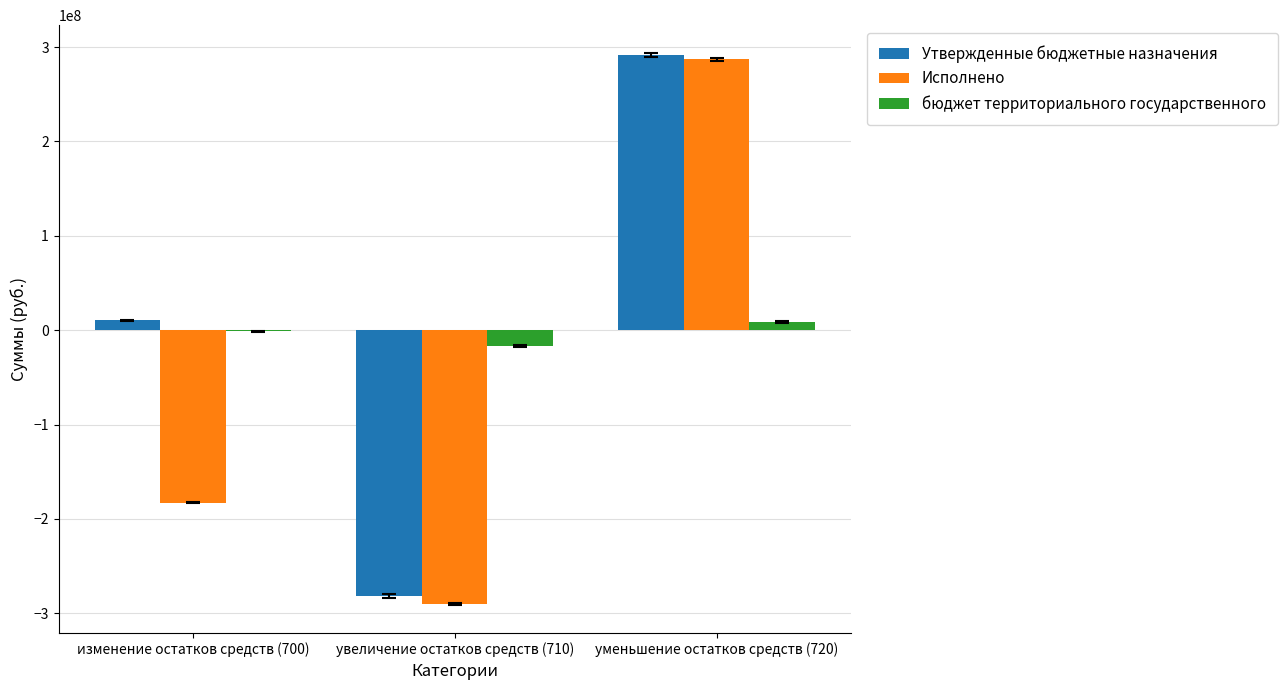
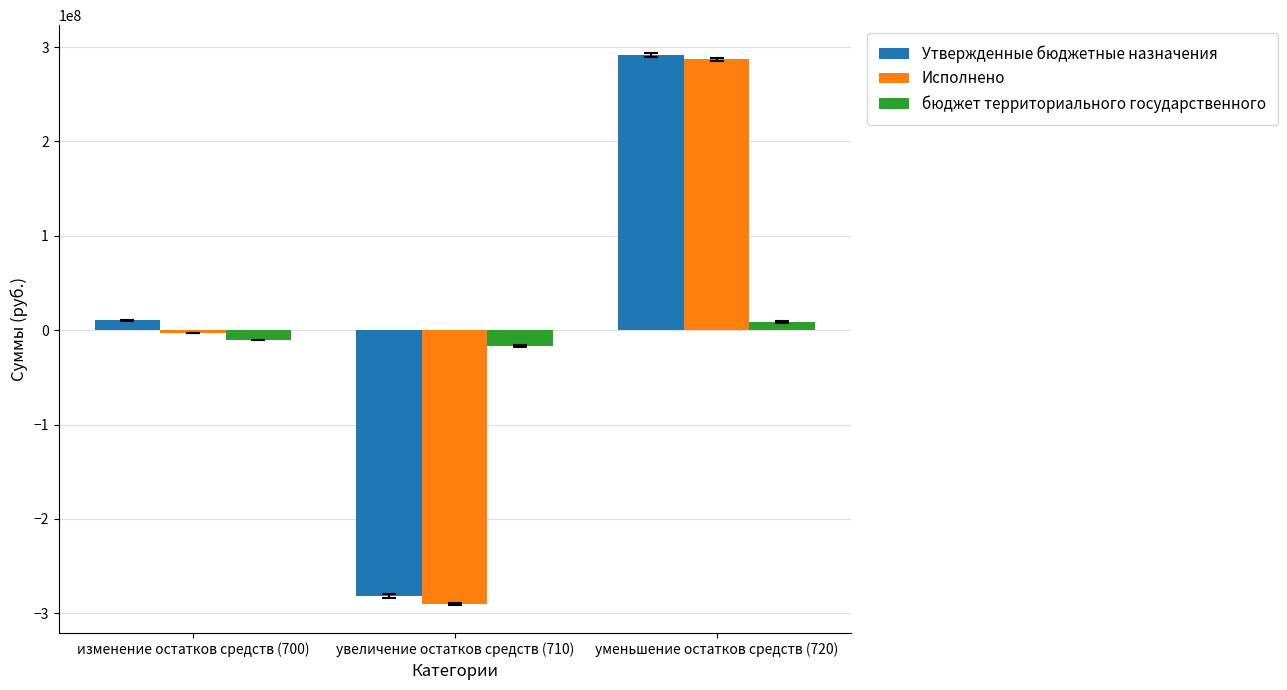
  {
    "Исполнено": {
-     "изменение остатков средств (700)": -180000000,
+     "изменение остатков средств (700)": 0,
      "увеличение остатков средств (710)": -290000000,
      "уменьшение остатков средств (720)": 290000000
    },
    "бюджет территориального государственного": {
-     "изменение остатков средств (700)": 0,
+     "изменение остатков средств (700)": -10000000,
      "увеличение остатков средств (710)": -20000000,
      "уменьшение остатков средств (720)": 10000000
    }
  }
